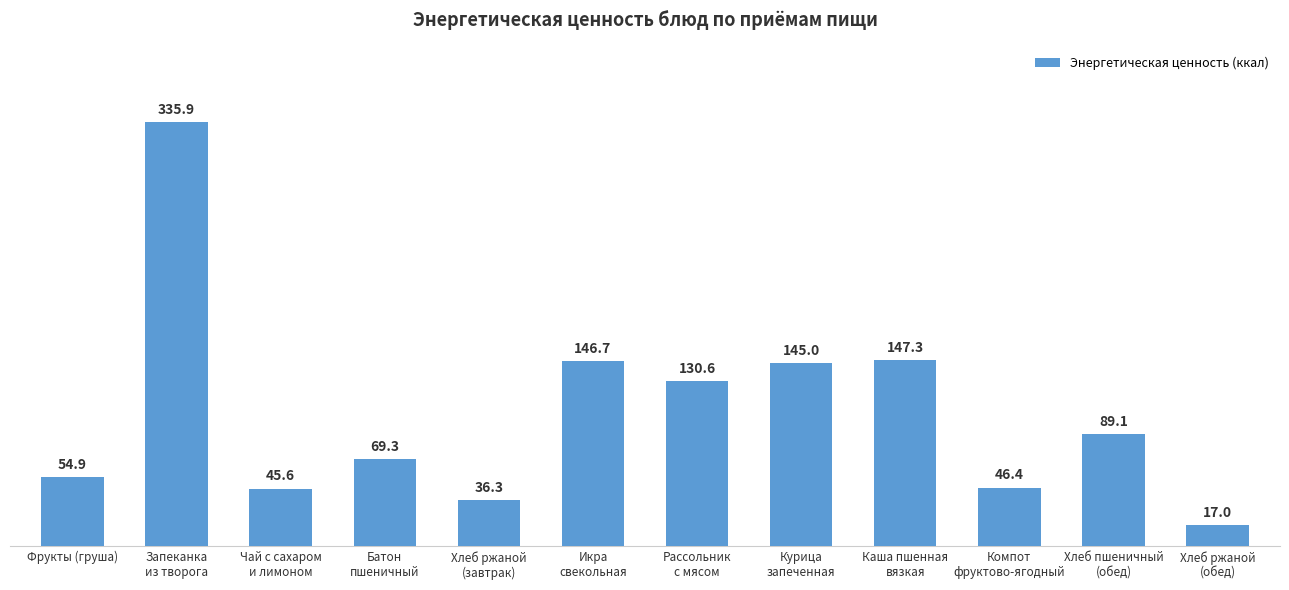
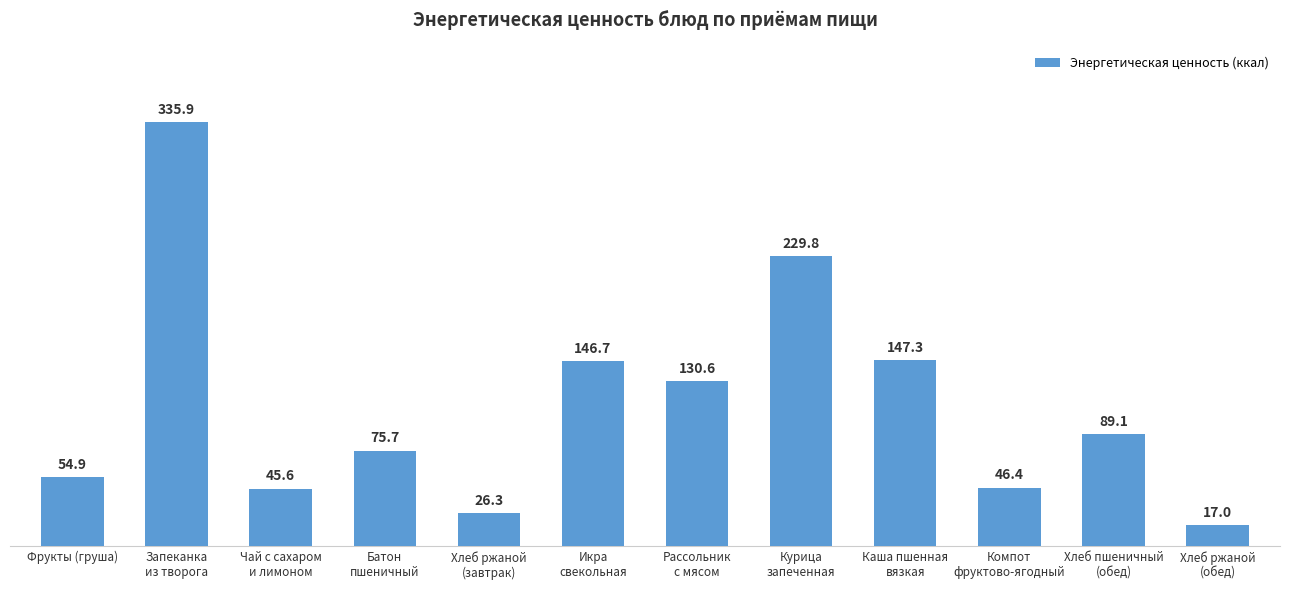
  {
    "Фрукты (груша)": 54.9,
    "Запеканка из творога": 335.9,
    "Чай с сахаром и лимоном": 45.6,
-   "Батон пшеничный": 69.3,
-   "Хлеб ржаной (завтрак)": 36.3,
+   "Батон пшеничный": 75.7,
+   "Хлеб ржаной (завтрак)": 26.3,
    "Икра свекольная": 146.7,
    "Рассольник с мясом": 130.6,
-   "Курица запеченная": 145.0,
+   "Курица запеченная": 229.8,
    "Каша пшенная вязкая": 147.3,
    "Компот фруктово-ягодный": 46.4,
    "Хлеб пшеничный (обед)": 89.1,
    "Хлеб ржаной (обед)": 17.0
  }
